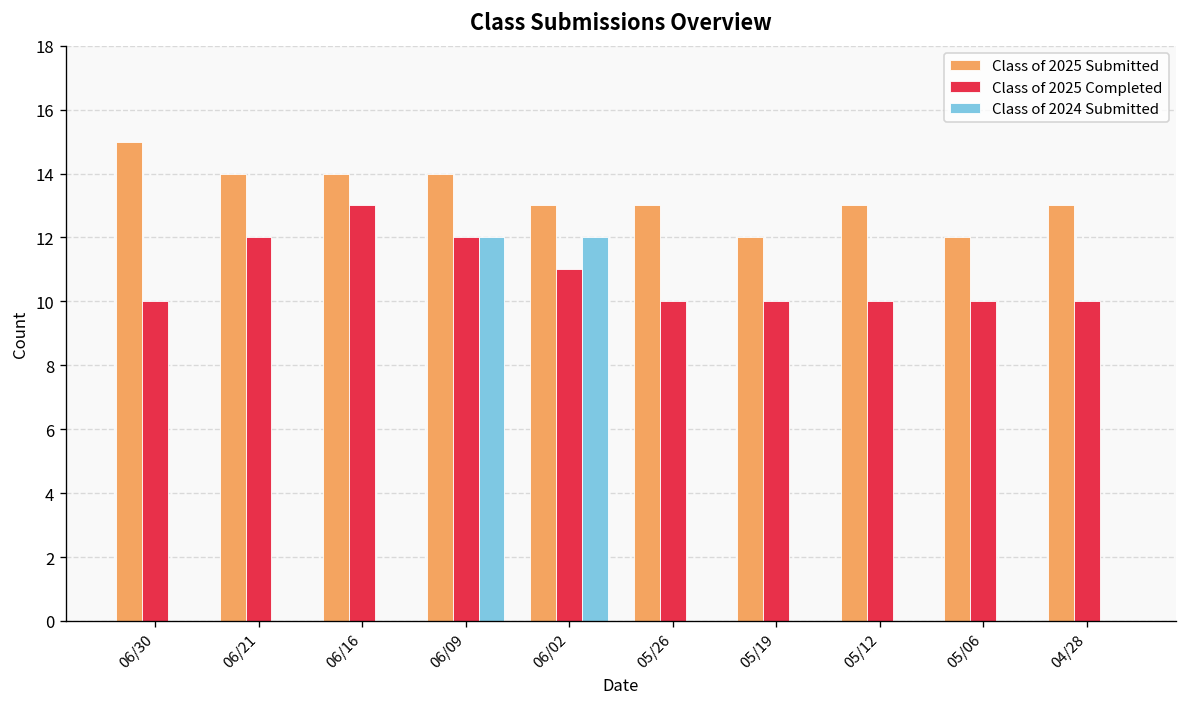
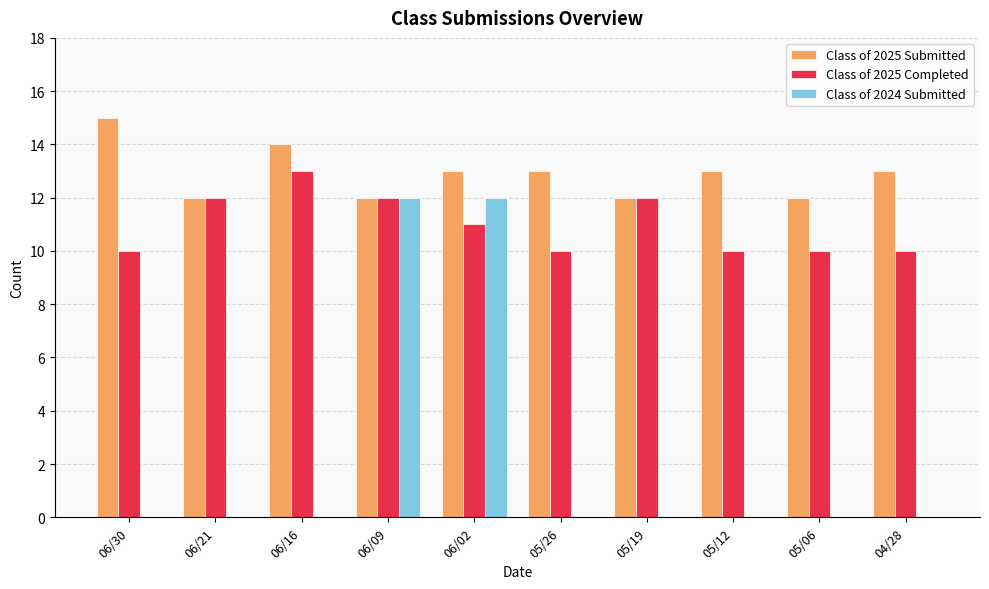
  {
    "Class of 2025 Submitted": {
      "06/30": 15,
-     "06/21": 14,
+     "06/21": 12,
      "06/16": 14,
-     "06/09": 14,
+     "06/09": 12,
      "06/02": 13,
      "05/26": 13,
      "05/19": 12,
      "05/12": 13,
      "05/06": 12,
      "04/28": 13
    },
    "Class of 2025 Completed": {
      "06/30": 10,
      "06/21": 12,
      "06/16": 13,
      "06/09": 12,
      "06/02": 11,
      "05/26": 10,
-     "05/19": 10,
+     "05/19": 12,
      "05/12": 10,
      "05/06": 10,
      "04/28": 10
    },
    "Class of 2024 Submitted": {
      "06/30": 0,
      "06/21": 0,
      "06/16": 0,
      "06/09": 12,
      "06/02": 12,
      "05/26": 0,
      "05/19": 0,
      "05/12": 0,
      "05/06": 0,
      "04/28": 0
    }
  }
